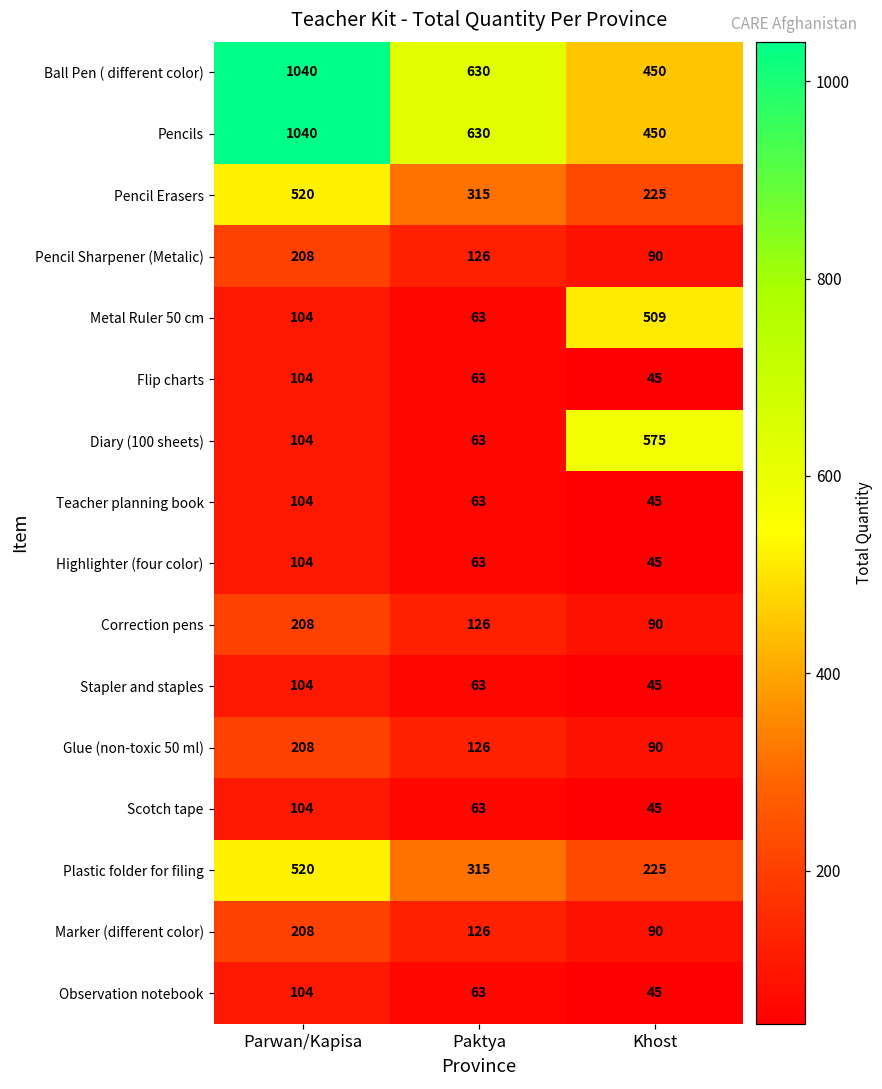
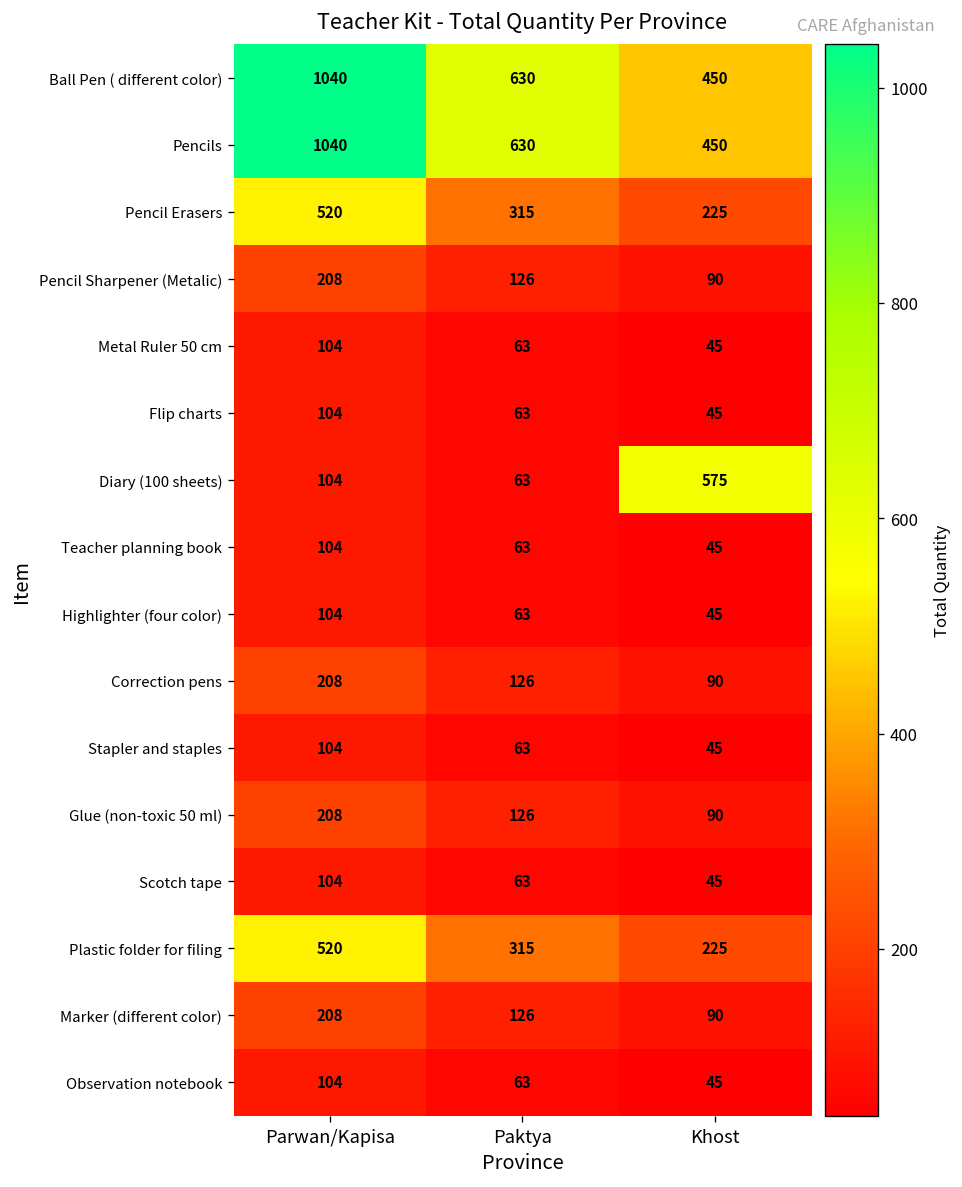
  {
    "Ball Pen ( different color)": {
      "Parwan/Kapisa": 1040,
      "Paktya": 630,
      "Khost": 450
    },
    "Pencils": {
      "Parwan/Kapisa": 1040,
      "Paktya": 630,
      "Khost": 450
    },
    "Pencil Erasers": {
      "Parwan/Kapisa": 520,
      "Paktya": 315,
      "Khost": 225
    },
    "Pencil Sharpener (Metalic)": {
      "Parwan/Kapisa": 208,
      "Paktya": 126,
      "Khost": 90
    },
    "Metal Ruler 50 cm": {
      "Parwan/Kapisa": 104,
      "Paktya": 63,
-     "Khost": 509
+     "Khost": 45
    },
    "Flip charts": {
      "Parwan/Kapisa": 104,
      "Paktya": 63,
      "Khost": 45
    },
    "Diary (100 sheets)": {
      "Parwan/Kapisa": 104,
      "Paktya": 63,
      "Khost": 575
    },
    "Teacher planning book": {
      "Parwan/Kapisa": 104,
      "Paktya": 63,
      "Khost": 45
    },
    "Highlighter (four color)": {
      "Parwan/Kapisa": 104,
      "Paktya": 63,
      "Khost": 45
    },
    "Correction pens": {
      "Parwan/Kapisa": 208,
      "Paktya": 126,
      "Khost": 90
    },
    "Stapler and staples": {
      "Parwan/Kapisa": 104,
      "Paktya": 63,
      "Khost": 45
    },
    "Glue (non-toxic 50 ml)": {
      "Parwan/Kapisa": 208,
      "Paktya": 126,
      "Khost": 90
    },
    "Scotch tape": {
      "Parwan/Kapisa": 104,
      "Paktya": 63,
      "Khost": 45
    },
    "Plastic folder for filing": {
      "Parwan/Kapisa": 520,
      "Paktya": 315,
      "Khost": 225
    },
    "Marker (different color)": {
      "Parwan/Kapisa": 208,
      "Paktya": 126,
      "Khost": 90
    },
    "Observation notebook": {
      "Parwan/Kapisa": 104,
      "Paktya": 63,
      "Khost": 45
    }
  }
